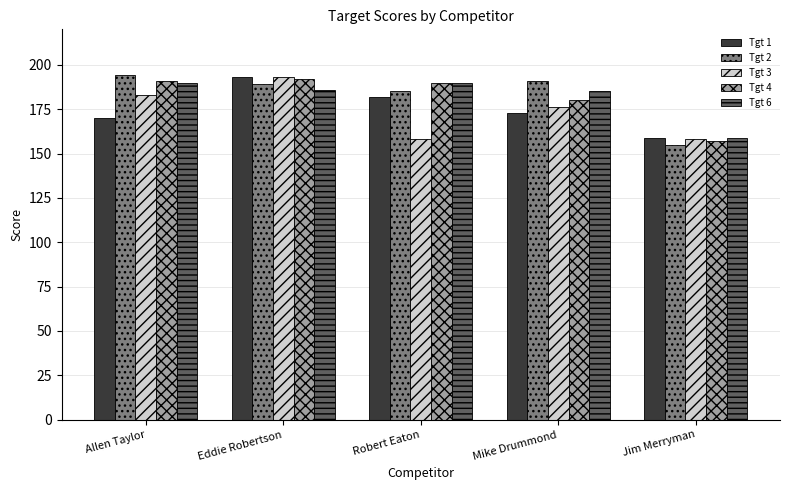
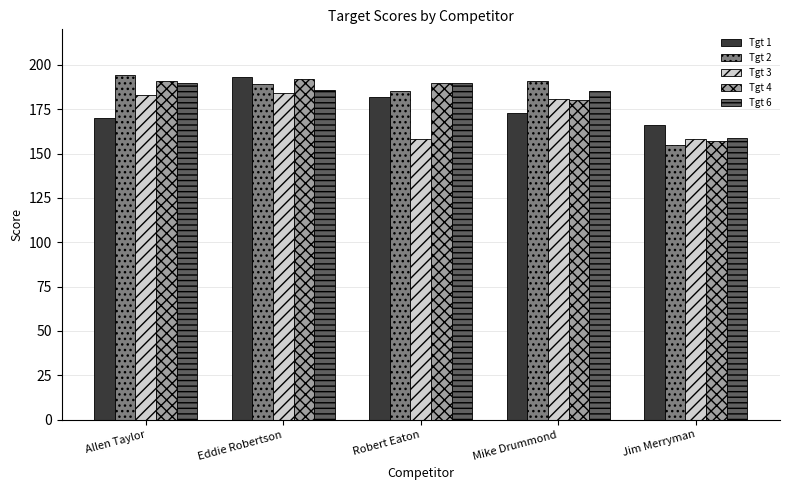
  {
    "Tgt 1": {
      "Allen Taylor": 170,
      "Eddie Robertson": 193,
      "Robert Eaton": 182,
      "Mike Drummond": 173,
-     "Jim Merryman": 159
+     "Jim Merryman": 166
    },
    "Tgt 3": {
      "Allen Taylor": 183,
-     "Eddie Robertson": 193,
+     "Eddie Robertson": 184,
      "Robert Eaton": 158,
-     "Mike Drummond": 176,
+     "Mike Drummond": 181,
      "Jim Merryman": 158
    }
  }
